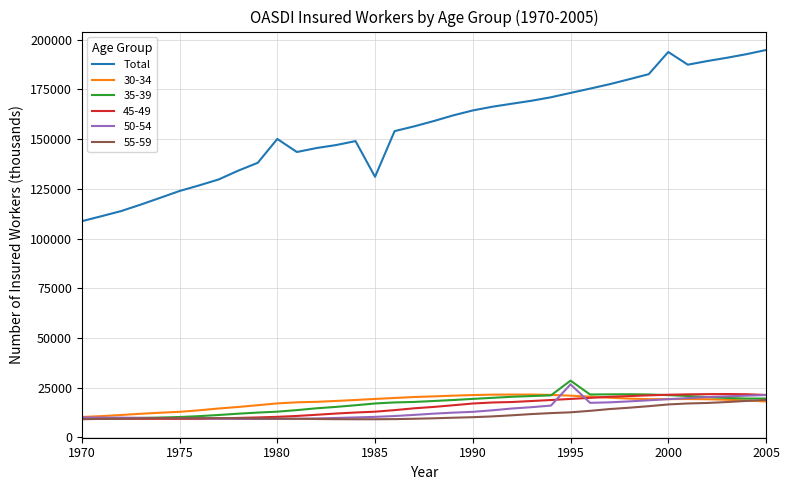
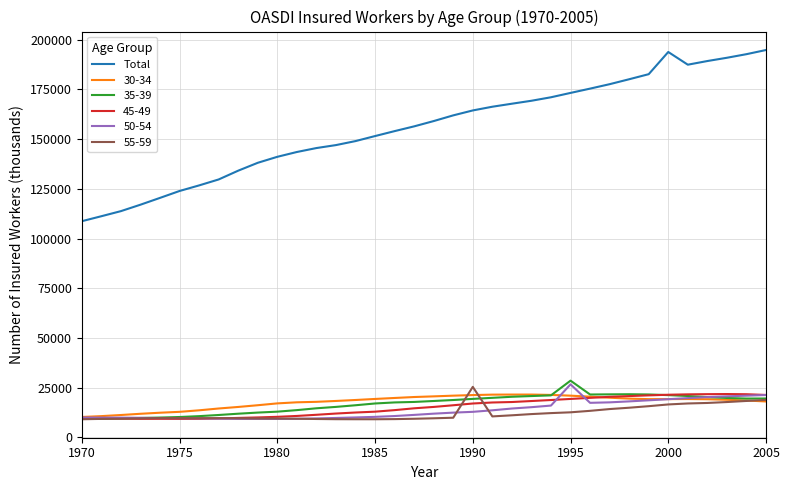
  {
    "Total": {
      "1970": 109000,
      "1975": 124000,
-     "1980": 150000,
-     "1985": 131000,
+     "1980": 141000,
+     "1985": 152000,
      "1990": 164000,
      "1995": 173000,
      "2000": 194000,
      "2005": 195000
    },
    "30-34": {
      "1975": 13000,
      "1980": 17000,
      "1985": 19000,
      "1990": 21000,
      "1995": 21000
    },
    "35-39": {
      "1980": 13000,
      "1985": 17000,
      "1990": 19000,
      "1995": 29000
    },
    "45-49": {
      "1985": 13000,
      "1990": 17000,
      "1995": 19000
    },
    "50-54": {
      "1990": 13000,
      "1995": 27000
    },
    "55-59": {
-     "1990": 10000,
+     "1990": 25000,
      "1995": 13000,
      "2000": 17000
    }
  }
